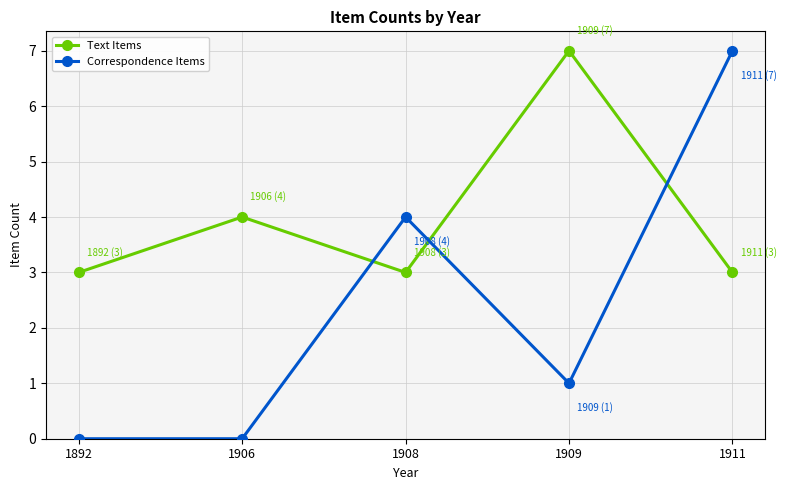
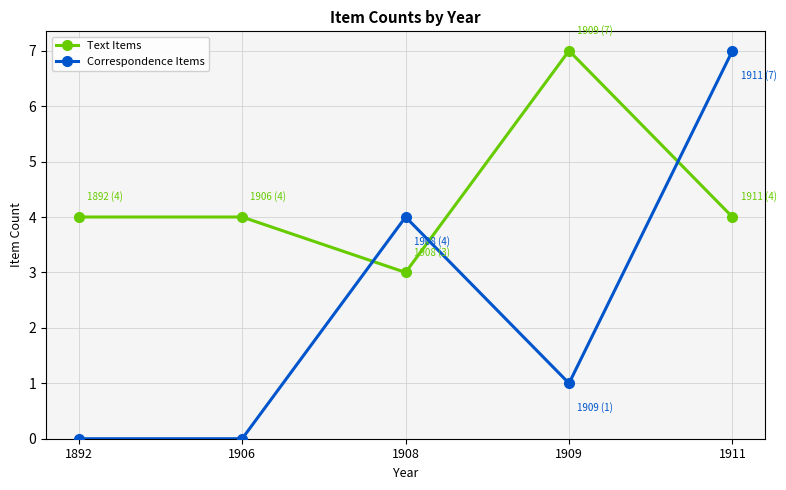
  {
    "Text Items": {
-     "1892": "(3)",
+     "1892": "(4)",
      "1906": "(4)",
      "1908": "(3)",
      "1909": "(7)",
-     "1911": "(3)"
+     "1911": "(4)"
    },
    "Correspondence Items": {
      "1908": "(4)",
      "1909": "(1)",
      "1911": "(7)"
    }
  }
